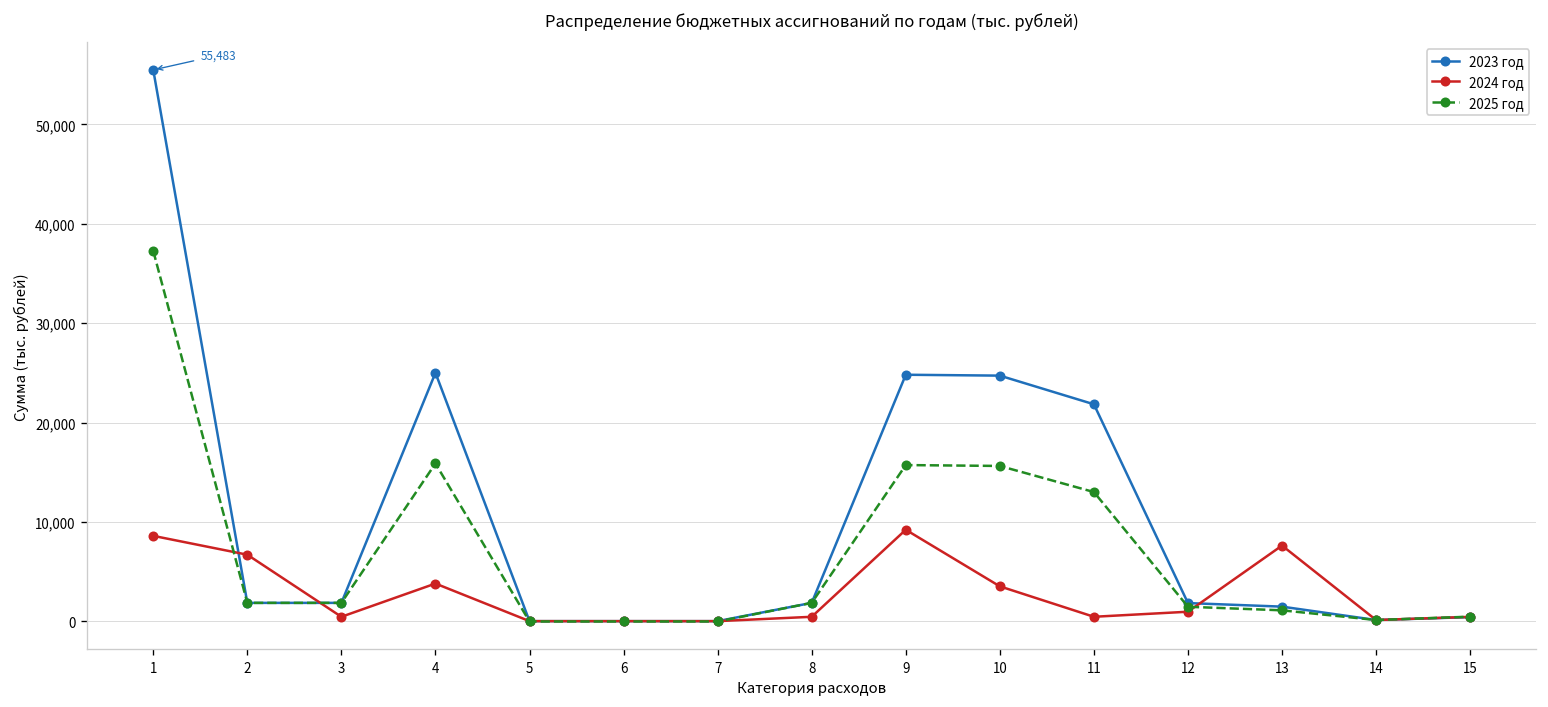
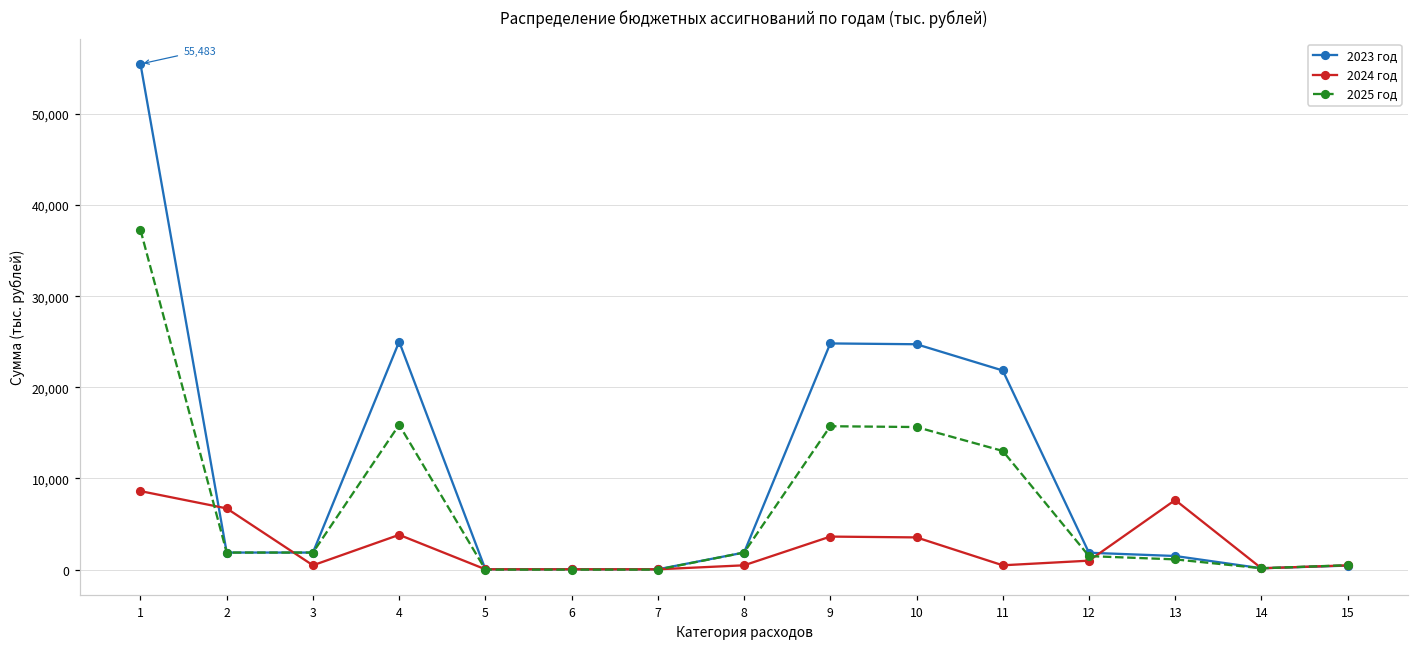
  {
    "2023 год": {
      "1": "55,483"
    },
    "2024 год": {
      "1": "9,000",
      "2": "7,000",
      "3": "0",
      "4": "4,000",
      "8": "0",
-     "9": "9,000",
+     "9": "4,000",
      "10": "4,000",
      "11": "0",
      "12": "1,000",
      "13": "8,000"
    },
    "2025 год": {
      "1": "37,000",
      "4": "16,000",
      "9": "16,000",
      "10": "16,000",
      "11": "13,000",
      "12": "1,000",
      "13": "1,000"
    }
  }
